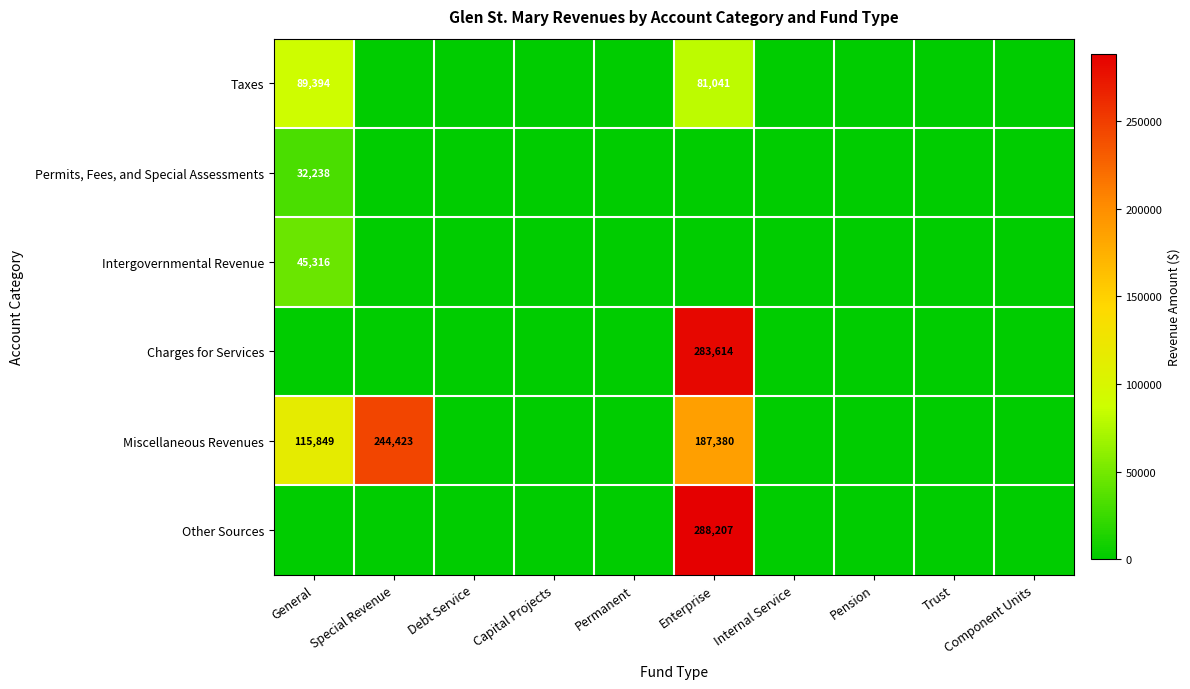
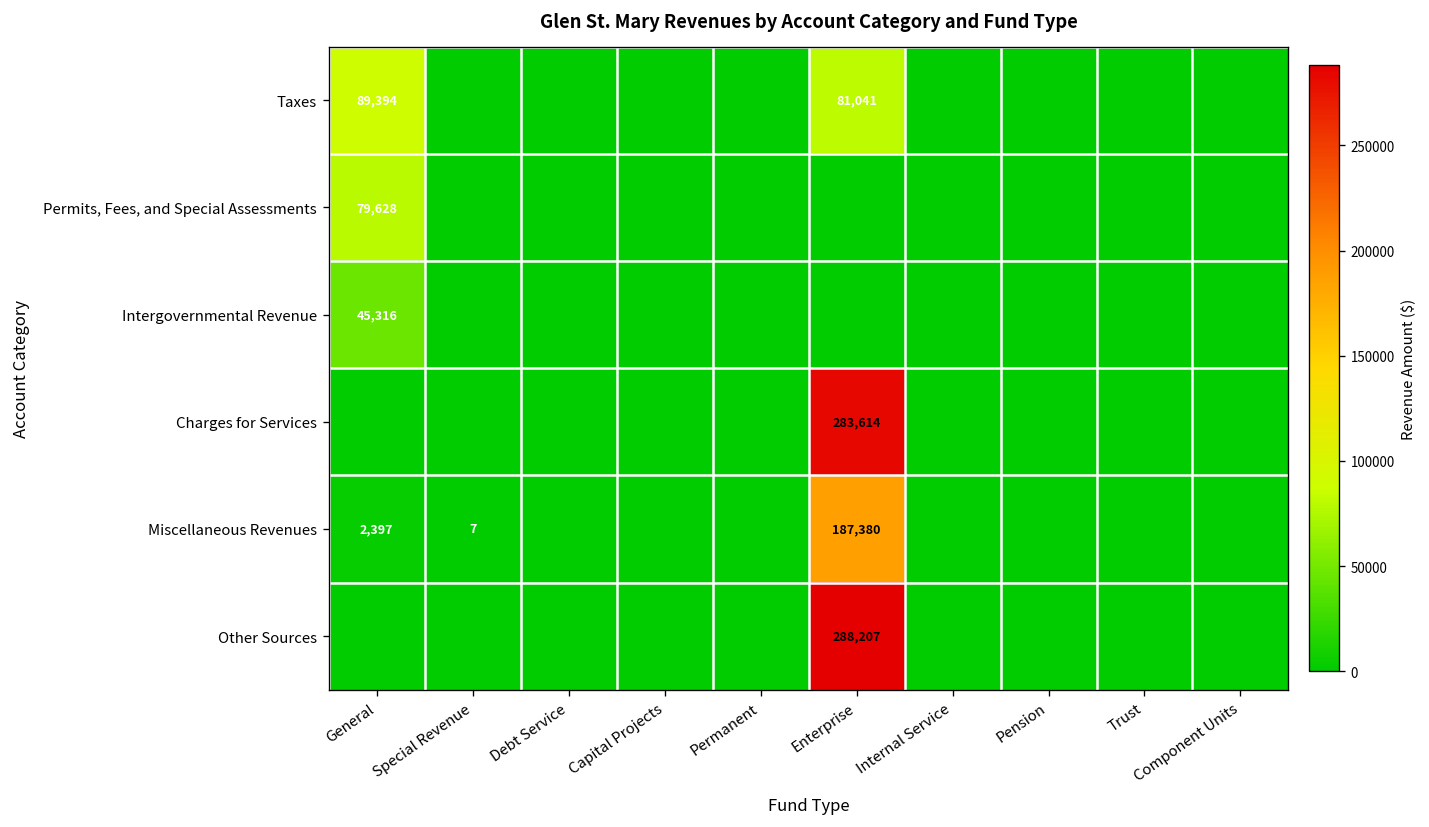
  {
    "Taxes": {
      "General": "89,394",
      "Enterprise": "81,041"
    },
    "Permits, Fees, and Special Assessments": {
-     "General": "32,238"
+     "General": "79,628"
    },
    "Intergovernmental Revenue": {
      "General": "45,316"
    },
    "Charges for Services": {
      "Enterprise": "283,614"
    },
    "Miscellaneous Revenues": {
-     "General": "115,849",
-     "Special Revenue": "244,423",
+     "General": "2,397",
+     "Special Revenue": "7",
      "Enterprise": "187,380"
    },
    "Other Sources": {
      "Enterprise": "288,207"
    }
  }
